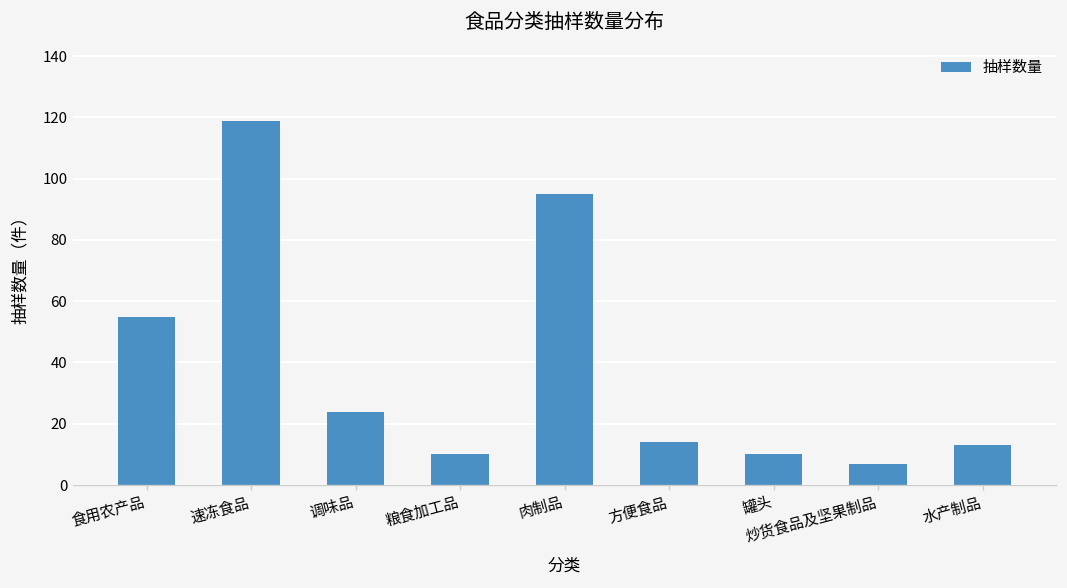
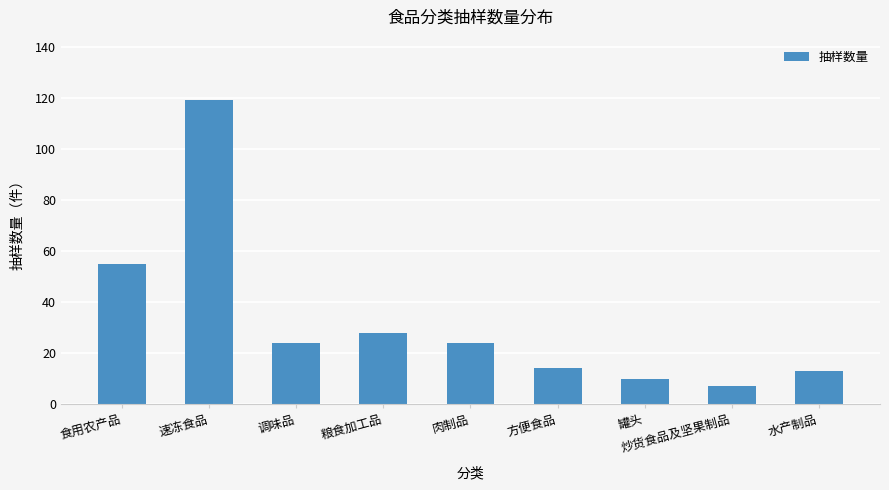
  {
    "食用农产品": 55,
    "速冻食品": 119,
    "调味品": 24,
-   "粮食加工品": 10,
-   "肉制品": 95,
+   "粮食加工品": 28,
+   "肉制品": 24,
    "方便食品": 14,
    "罐头": 10,
    "炒货食品及坚果制品": 7,
    "水产制品": 13
  }
